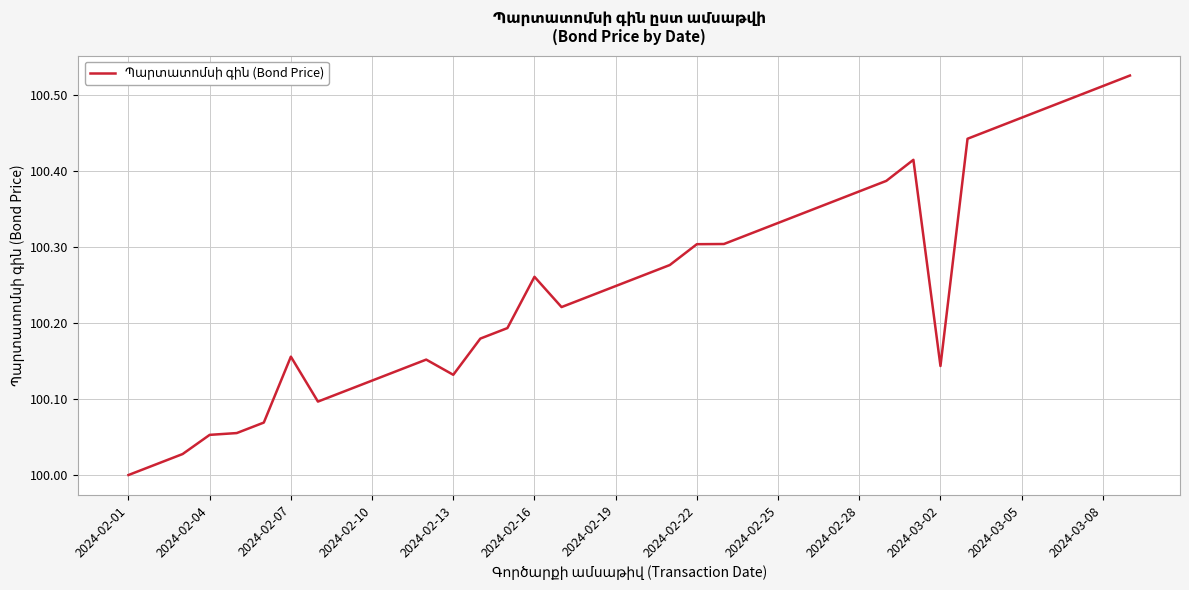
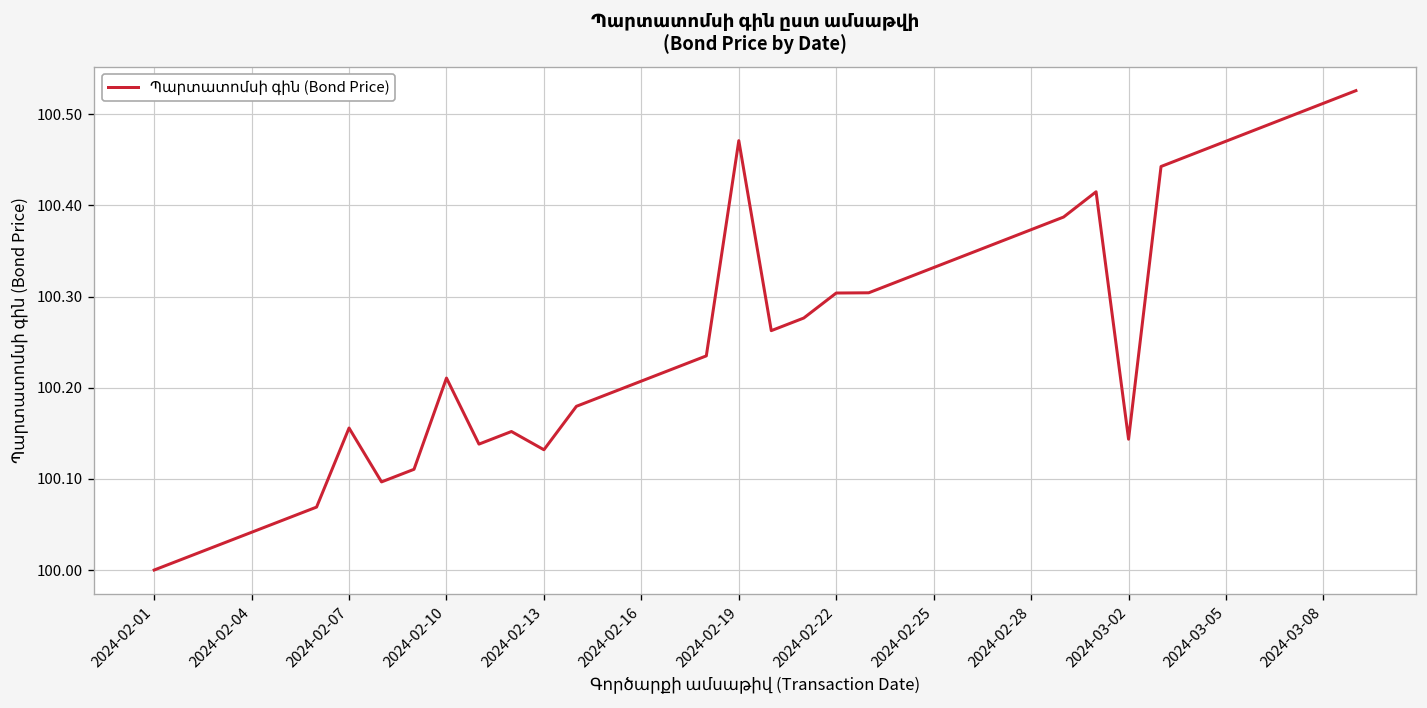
  {
    "2024-02-01": 100.00,
-   "2024-02-04": 100.05,
+   "2024-02-04": 100.04,
    "2024-02-07": 100.16,
-   "2024-02-10": 100.12,
+   "2024-02-10": 100.21,
    "2024-02-13": 100.13,
-   "2024-02-16": 100.26,
-   "2024-02-19": 100.25,
+   "2024-02-16": 100.21,
+   "2024-02-19": 100.47,
    "2024-02-22": 100.30,
    "2024-02-25": 100.33,
    "2024-02-28": 100.37,
    "2024-03-02": 100.14,
    "2024-03-05": 100.47,
    "2024-03-08": 100.51
  }
